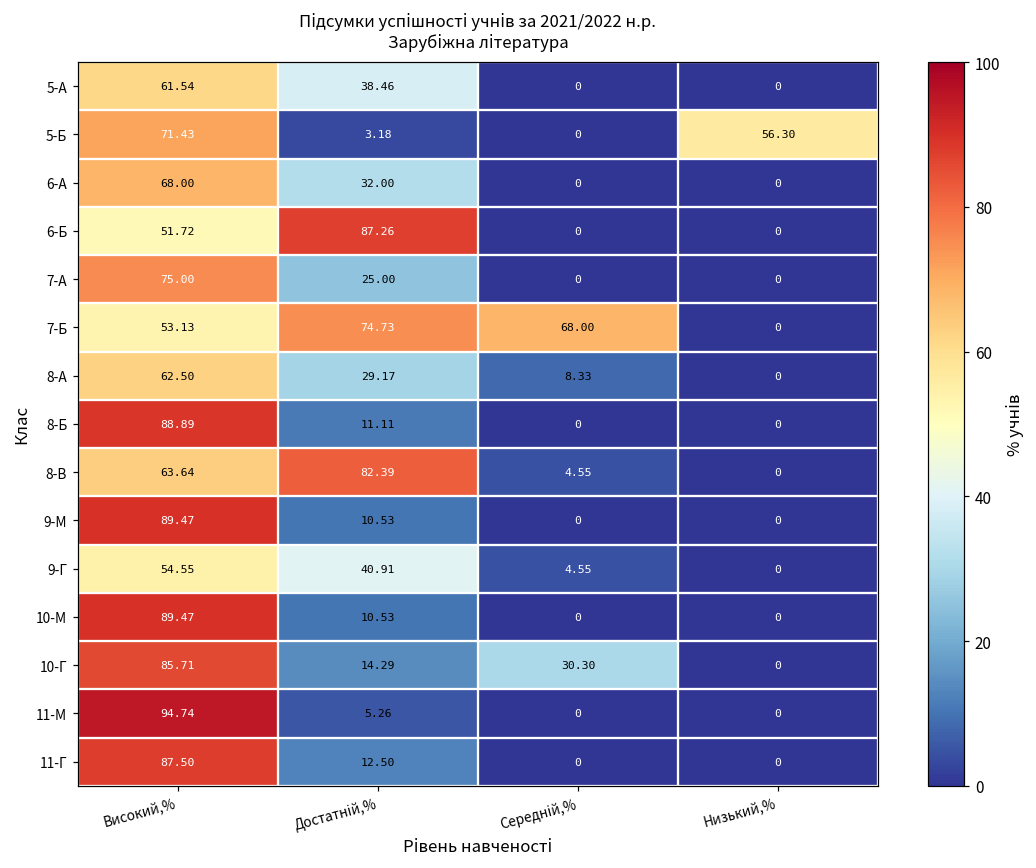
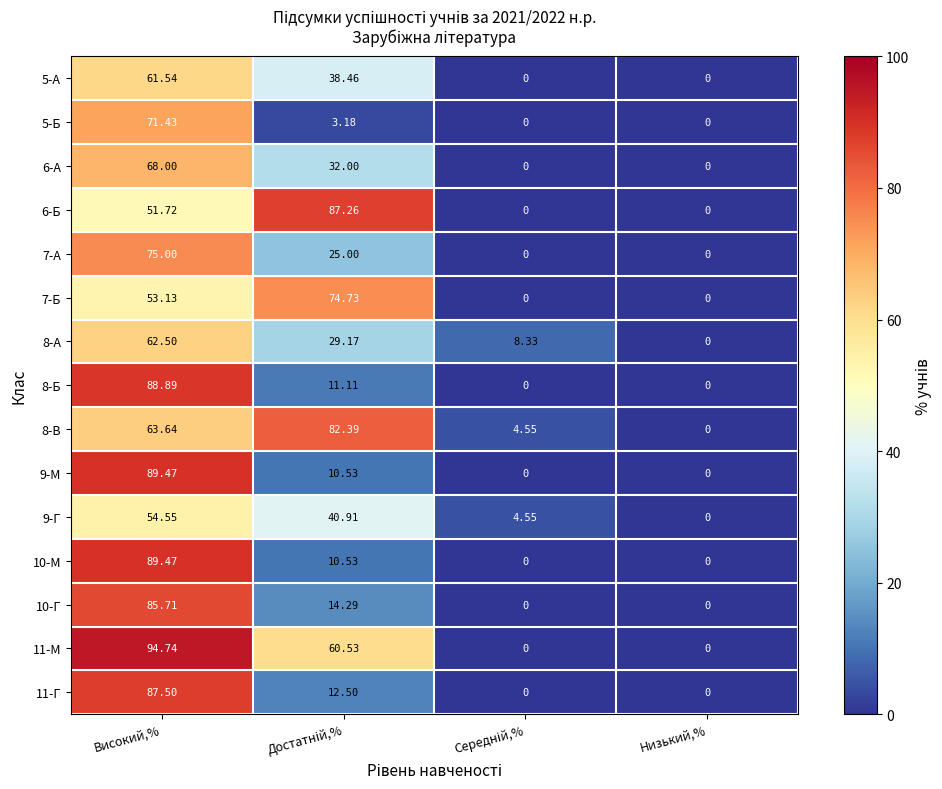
  {
    "5-А": {
      "Високий,%": 61.54,
      "Достатній,%": 38.46,
      "Середній,%": 0,
      "Низький,%": 0
    },
    "5-Б": {
      "Високий,%": 71.43,
      "Достатній,%": 3.18,
      "Середній,%": 0,
-     "Низький,%": 56.30
+     "Низький,%": 0
    },
    "6-А": {
      "Високий,%": 68.00,
      "Достатній,%": 32.00,
      "Середній,%": 0,
      "Низький,%": 0
    },
    "6-Б": {
      "Високий,%": 51.72,
      "Достатній,%": 87.26,
      "Середній,%": 0,
      "Низький,%": 0
    },
    "7-А": {
      "Високий,%": 75.00,
      "Достатній,%": 25.00,
      "Середній,%": 0,
      "Низький,%": 0
    },
    "7-Б": {
      "Високий,%": 53.13,
      "Достатній,%": 74.73,
-     "Середній,%": 68.00,
+     "Середній,%": 0,
      "Низький,%": 0
    },
    "8-А": {
      "Високий,%": 62.50,
      "Достатній,%": 29.17,
      "Середній,%": 8.33,
      "Низький,%": 0
    },
    "8-Б": {
      "Високий,%": 88.89,
      "Достатній,%": 11.11,
      "Середній,%": 0,
      "Низький,%": 0
    },
    "8-В": {
      "Високий,%": 63.64,
      "Достатній,%": 82.39,
      "Середній,%": 4.55,
      "Низький,%": 0
    },
    "9-М": {
      "Високий,%": 89.47,
      "Достатній,%": 10.53,
      "Середній,%": 0,
      "Низький,%": 0
    },
    "9-Г": {
      "Високий,%": 54.55,
      "Достатній,%": 40.91,
      "Середній,%": 4.55,
      "Низький,%": 0
    },
    "10-М": {
      "Високий,%": 89.47,
      "Достатній,%": 10.53,
      "Середній,%": 0,
      "Низький,%": 0
    },
    "10-Г": {
      "Високий,%": 85.71,
      "Достатній,%": 14.29,
-     "Середній,%": 30.30,
+     "Середній,%": 0,
      "Низький,%": 0
    },
    "11-М": {
      "Високий,%": 94.74,
-     "Достатній,%": 5.26,
+     "Достатній,%": 60.53,
      "Середній,%": 0,
      "Низький,%": 0
    },
    "11-Г": {
      "Високий,%": 87.50,
      "Достатній,%": 12.50,
      "Середній,%": 0,
      "Низький,%": 0
    }
  }
